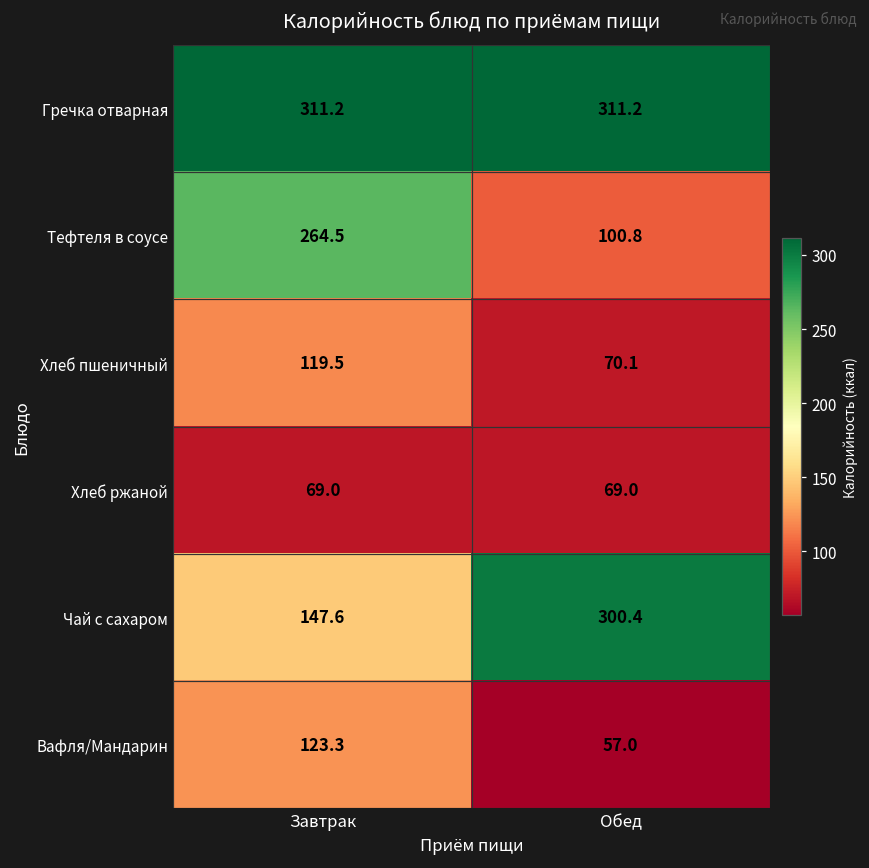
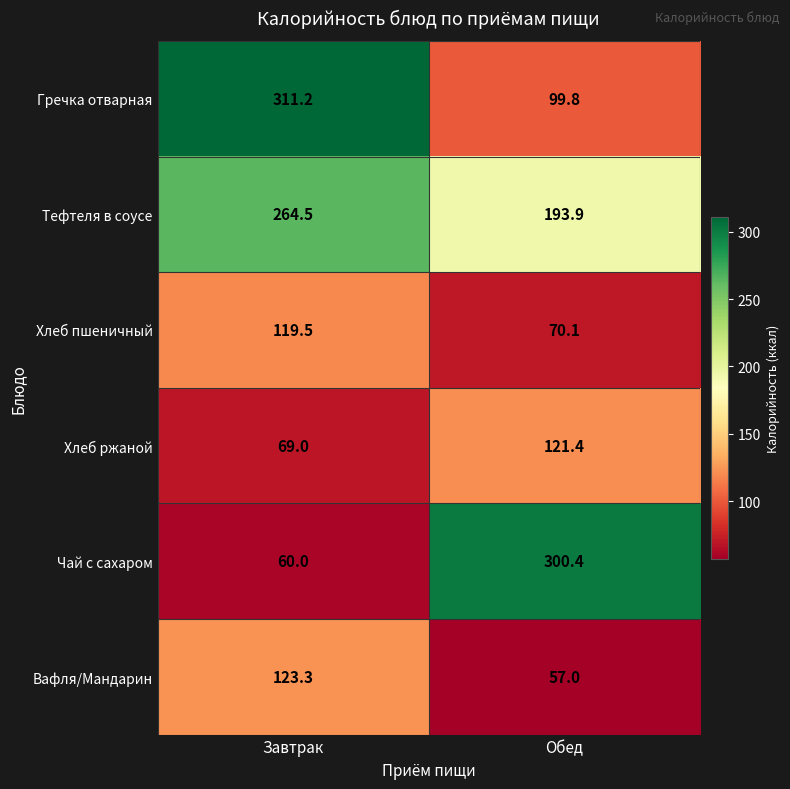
  {
    "Гречка отварная": {
      "Завтрак": 311.2,
-     "Обед": 311.2
+     "Обед": 99.8
    },
    "Тефтеля в соусе": {
      "Завтрак": 264.5,
-     "Обед": 100.8
+     "Обед": 193.9
    },
    "Хлеб пшеничный": {
      "Завтрак": 119.5,
      "Обед": 70.1
    },
    "Хлеб ржаной": {
      "Завтрак": 69.0,
-     "Обед": 69.0
+     "Обед": 121.4
    },
    "Чай с сахаром": {
-     "Завтрак": 147.6,
+     "Завтрак": 60.0,
      "Обед": 300.4
    },
    "Вафля/Мандарин": {
      "Завтрак": 123.3,
      "Обед": 57.0
    }
  }
